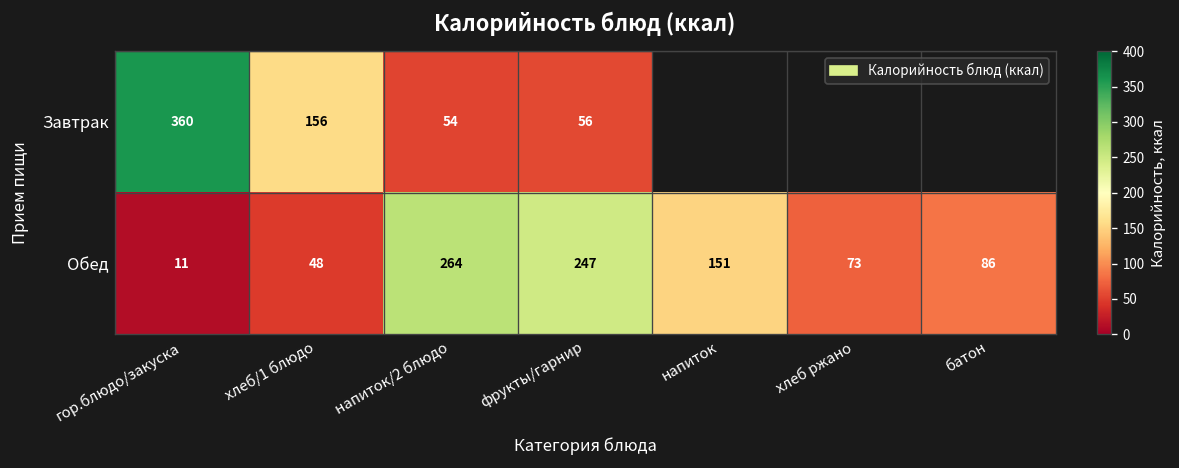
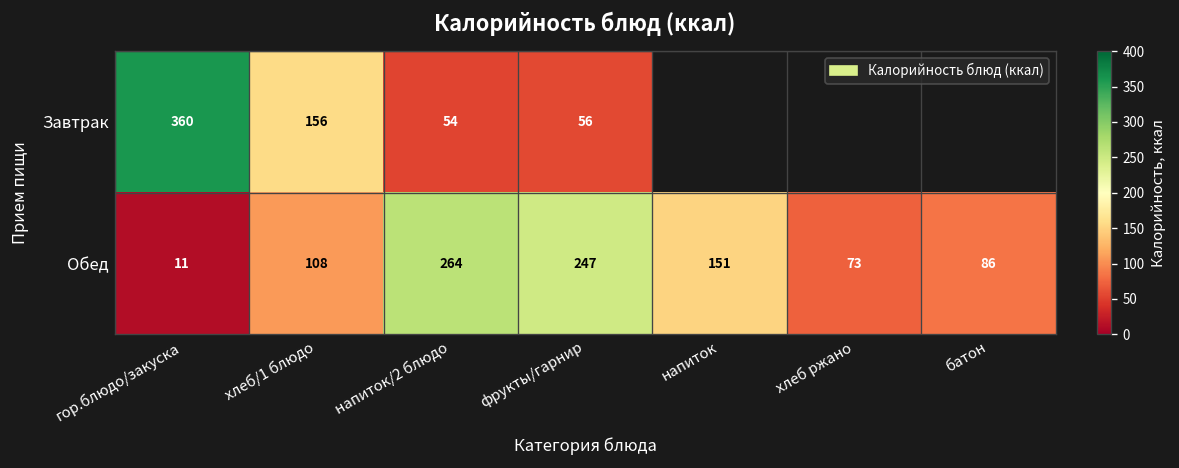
  {
    "Завтрак": {
      "гор.блюдо/закуска": 360,
      "хлеб/1 блюдо": 156,
      "напиток/2 блюдо": 54,
      "фрукты/гарнир": 56
    },
    "Обед": {
      "гор.блюдо/закуска": 11,
-     "хлеб/1 блюдо": 48,
+     "хлеб/1 блюдо": 108,
      "напиток/2 блюдо": 264,
      "фрукты/гарнир": 247,
      "напиток": 151,
      "хлеб ржано": 73,
      "батон": 86
    }
  }
